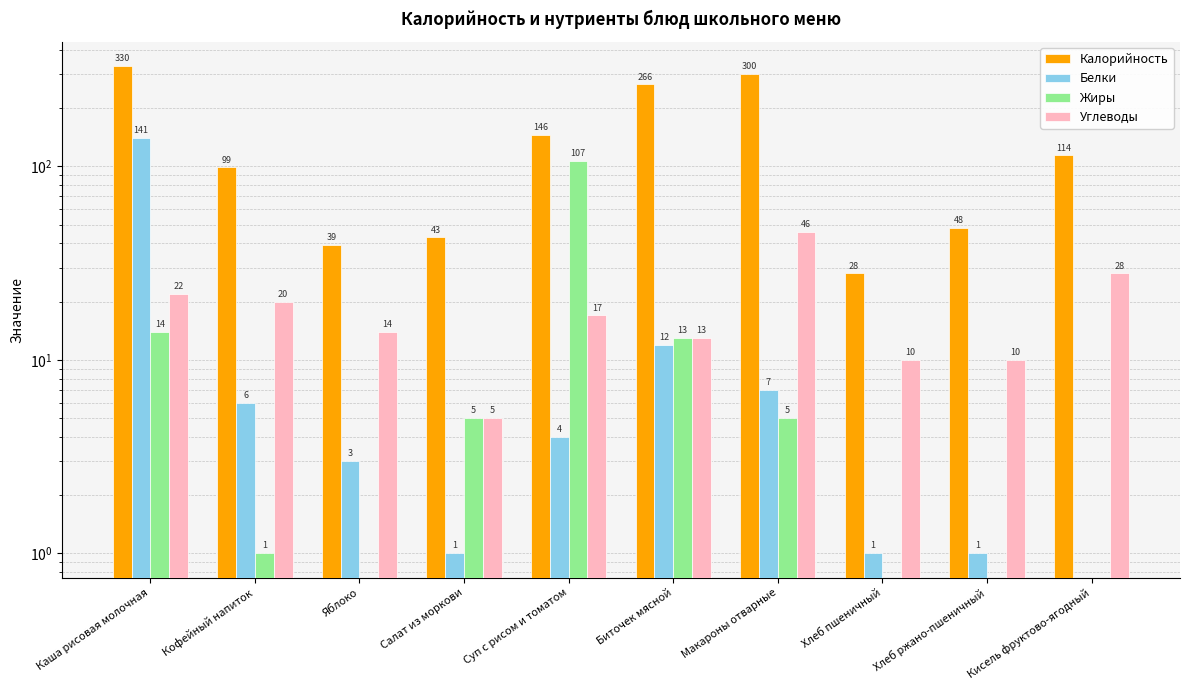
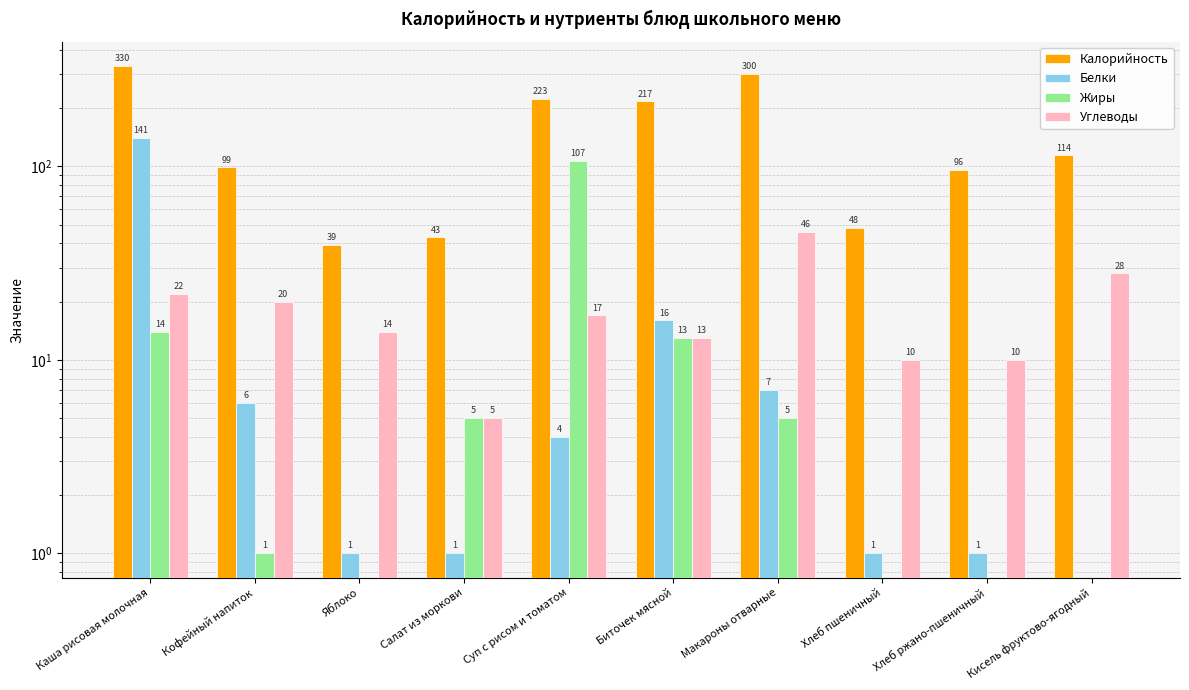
  {
    "Калорийность": {
      "Каша рисовая молочная": 330,
      "Кофейный напиток": 99,
      "Яблоко": 39,
      "Салат из моркови": 43,
-     "Суп с рисом и томатом": 146,
-     "Биточек мясной": 266,
+     "Суп с рисом и томатом": 223,
+     "Биточек мясной": 217,
      "Макароны отварные": 300,
-     "Хлеб пшеничный": 28,
-     "Хлеб ржано-пшеничный": 48,
+     "Хлеб пшеничный": 48,
+     "Хлеб ржано-пшеничный": 96,
      "Кисель фруктово-ягодный": 114
    },
    "Белки": {
      "Каша рисовая молочная": 141,
      "Кофейный напиток": 6,
-     "Яблоко": 3,
+     "Яблоко": 1,
      "Салат из моркови": 1,
      "Суп с рисом и томатом": 4,
-     "Биточек мясной": 12,
+     "Биточек мясной": 16,
      "Макароны отварные": 7,
      "Хлеб пшеничный": 1,
      "Хлеб ржано-пшеничный": 1
    },
    "Жиры": {
      "Каша рисовая молочная": 14,
      "Кофейный напиток": 1,
      "Салат из моркови": 5,
      "Суп с рисом и томатом": 107,
      "Биточек мясной": 13,
      "Макароны отварные": 5
    },
    "Углеводы": {
      "Каша рисовая молочная": 22,
      "Кофейный напиток": 20,
      "Яблоко": 14,
      "Салат из моркови": 5,
      "Суп с рисом и томатом": 17,
      "Биточек мясной": 13,
      "Макароны отварные": 46,
      "Хлеб пшеничный": 10,
      "Хлеб ржано-пшеничный": 10,
      "Кисель фруктово-ягодный": 28
    }
  }
